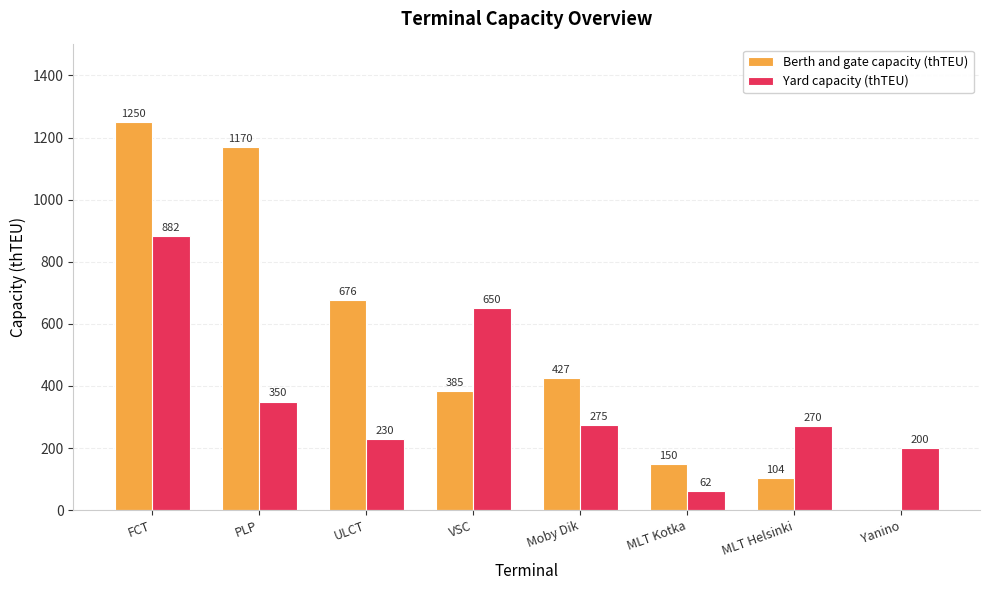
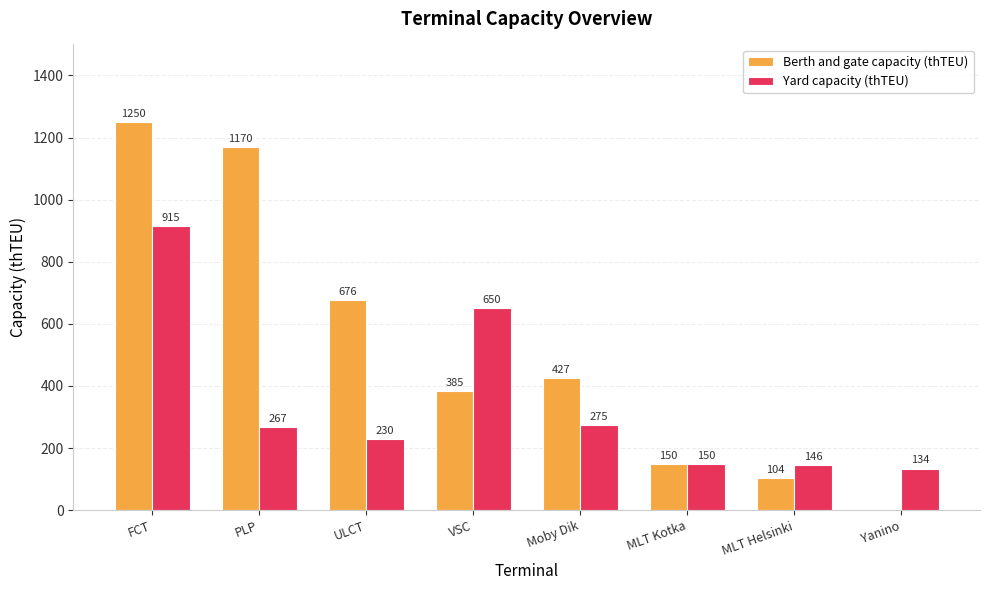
  {
    "Berth and gate capacity (thTEU)": {
      "FCT": 1250,
      "PLP": 1170,
      "ULCT": 676,
      "VSC": 385,
      "Moby Dik": 427,
      "MLT Kotka": 150,
      "MLT Helsinki": 104
    },
    "Yard capacity (thTEU)": {
-     "FCT": 882,
-     "PLP": 350,
+     "FCT": 915,
+     "PLP": 267,
      "ULCT": 230,
      "VSC": 650,
      "Moby Dik": 275,
-     "MLT Kotka": 62,
-     "MLT Helsinki": 270,
-     "Yanino": 200
+     "MLT Kotka": 150,
+     "MLT Helsinki": 146,
+     "Yanino": 134
    }
  }
